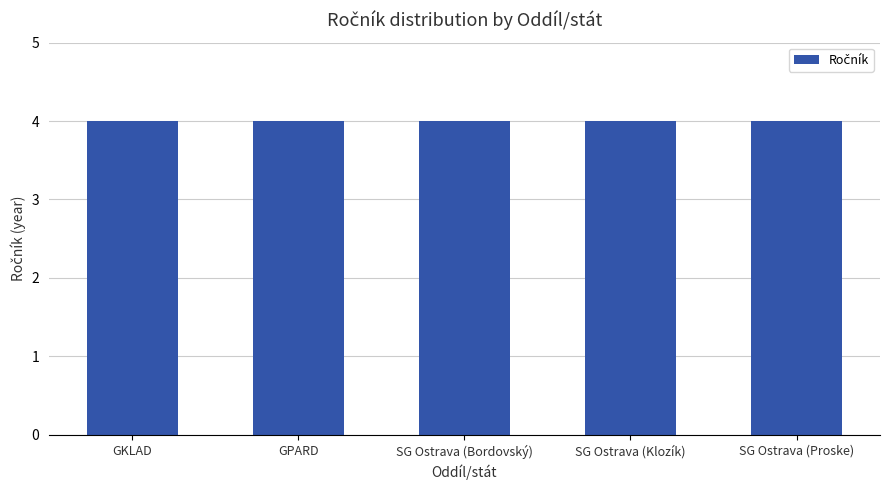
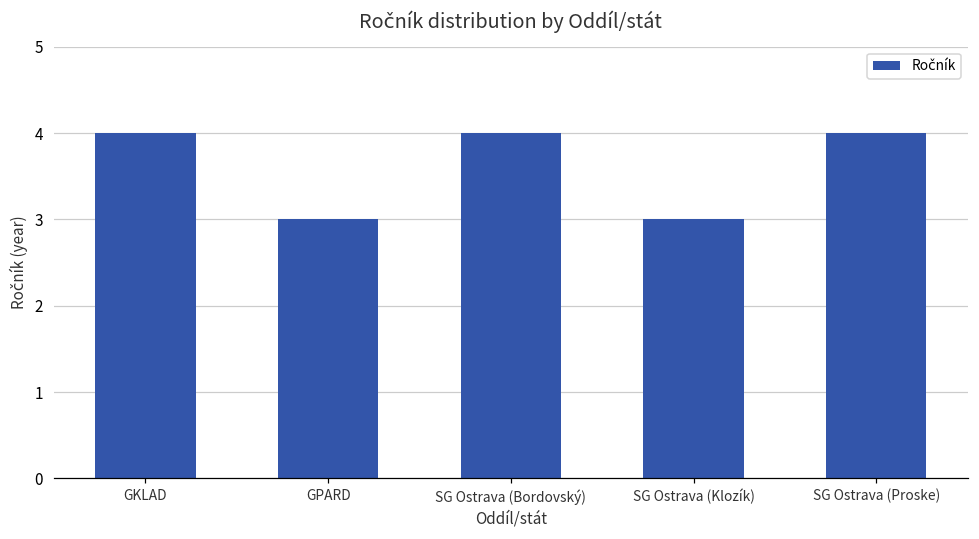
  {
    "GKLAD": 4,
-   "GPARD": 4,
+   "GPARD": 3,
    "SG Ostrava (Bordovský)": 4,
-   "SG Ostrava (Klozík)": 4,
+   "SG Ostrava (Klozík)": 3,
    "SG Ostrava (Proske)": 4
  }
